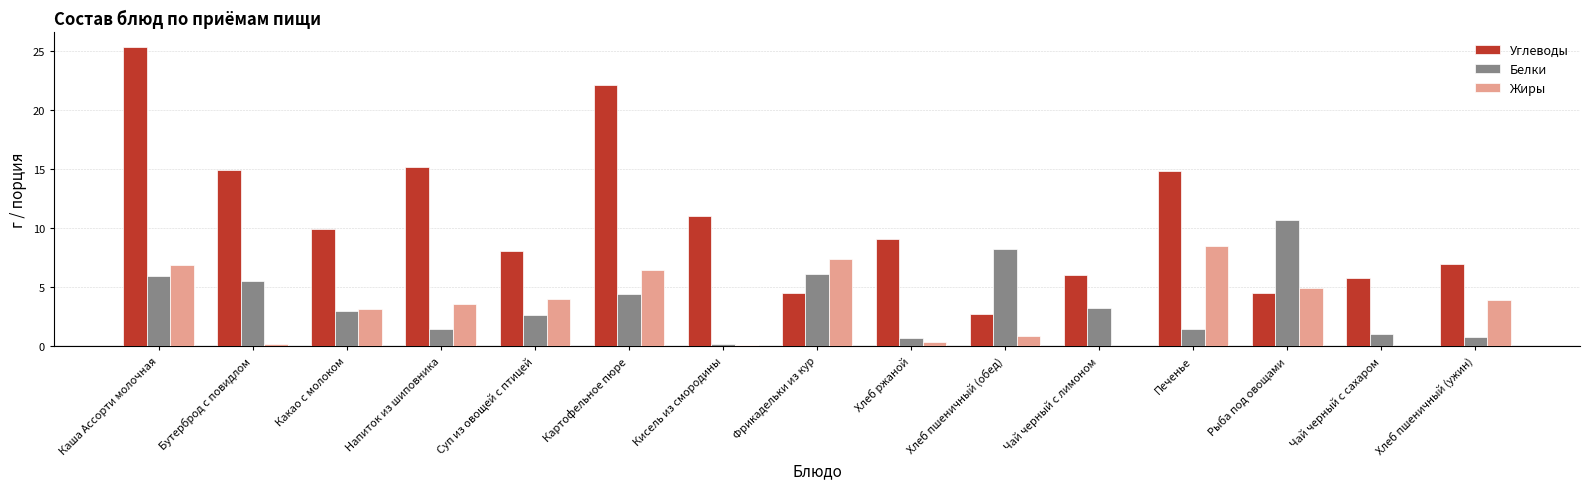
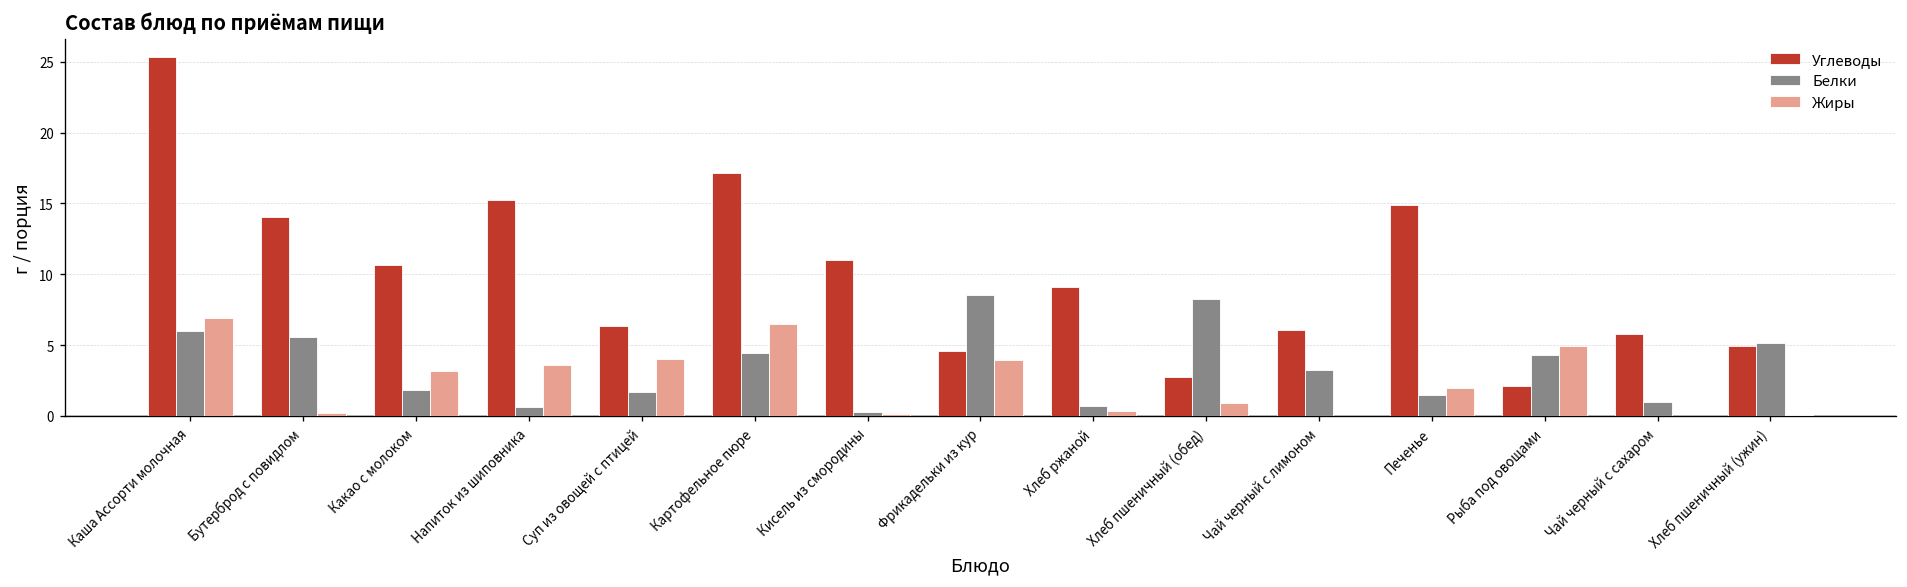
  {
    "Углеводы": {
      "Каша Ассорти молочная": 25.3,
-     "Бутерброд с повидлом": 14.9,
-     "Какао с молоком": 10.0,
+     "Бутерброд с повидлом": 14.0,
+     "Какао с молоком": 10.7,
      "Напиток из шиповника": 15.2,
-     "Суп из овощей с птицей": 8.0,
-     "Картофельное пюре": 22.1,
+     "Суп из овощей с птицей": 6.4,
+     "Картофельное пюре": 17.1,
      "Кисель из смородины": 11.0,
      "Фрикадельки из кур": 4.6,
      "Хлеб ржаной": 9.1,
      "Хлеб пшеничный (обед)": 2.7,
      "Чай черный с лимоном": 6.0,
      "Печенье": 14.9,
-     "Рыба под овощами": 4.5,
+     "Рыба под овощами": 2.1,
      "Чай черный с сахаром": 5.8,
-     "Хлеб пшеничный (ужин)": 7.0
+     "Хлеб пшеничный (ужин)": 4.9
    },
    "Белки": {
      "Каша Ассорти молочная": 6.0,
      "Бутерброд с повидлом": 5.6,
-     "Какао с молоком": 3.0,
-     "Напиток из шиповника": 1.5,
-     "Суп из овощей с птицей": 2.7,
+     "Какао с молоком": 1.8,
+     "Напиток из шиповника": 0.6,
+     "Суп из овощей с птицей": 1.7,
      "Картофельное пюре": 4.5,
      "Кисель из смородины": 0.2,
-     "Фрикадельки из кур": 6.2,
+     "Фрикадельки из кур": 8.6,
      "Хлеб ржаной": 0.7,
      "Хлеб пшеничный (обед)": 8.2,
      "Чай черный с лимоном": 3.2,
      "Печенье": 1.5,
-     "Рыба под овощами": 10.7,
+     "Рыба под овощами": 4.3,
      "Чай черный с сахаром": 1.0,
-     "Хлеб пшеничный (ужин)": 0.8
+     "Хлеб пшеничный (ужин)": 5.2
    },
    "Жиры": {
      "Каша Ассорти молочная": 6.9,
      "Какао с молоком": 3.2,
      "Напиток из шиповника": 3.6,
      "Суп из овощей с птицей": 4.0,
      "Картофельное пюре": 6.5,
-     "Фрикадельки из кур": 7.4,
+     "Фрикадельки из кур": 4.0,
      "Хлеб ржаной": 0.4,
      "Хлеб пшеничный (обед)": 0.9,
      "Чай черный с лимоном": 0.0,
-     "Печенье": 8.5,
+     "Печенье": 2.0,
      "Рыба под овощами": 5.0,
      "Чай черный с сахаром": 0.0,
-     "Хлеб пшеничный (ужин)": 3.9
+     "Хлеб пшеничный (ужин)": 0.1
    }
  }
